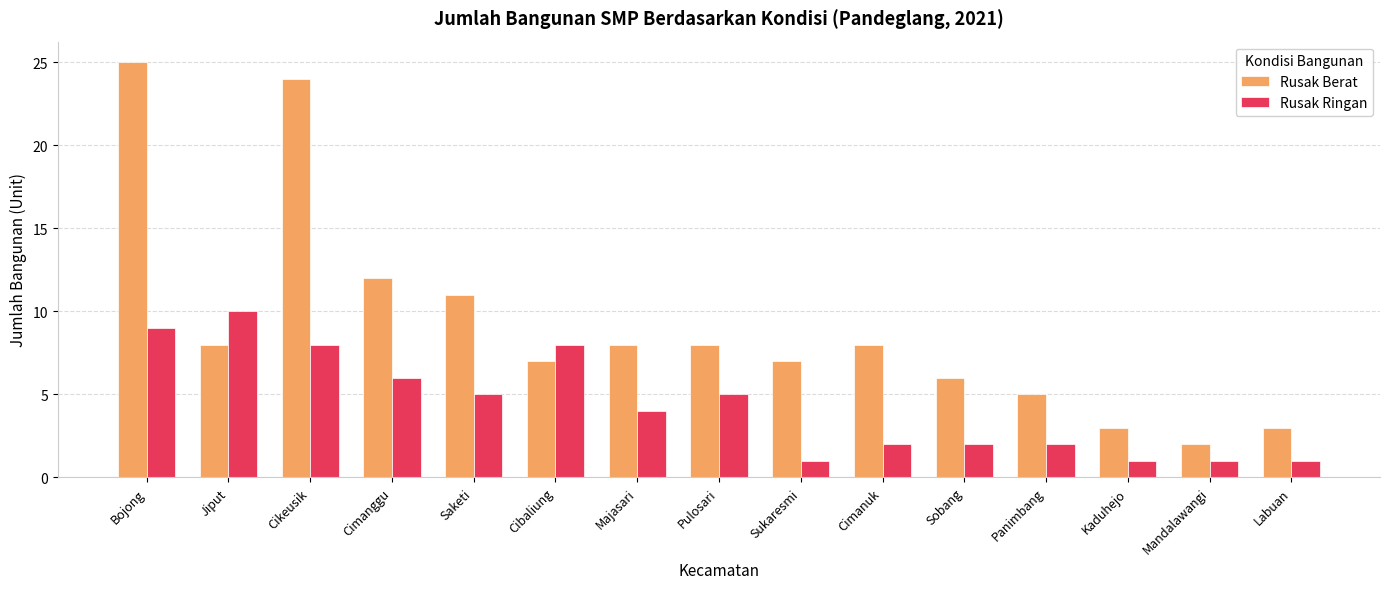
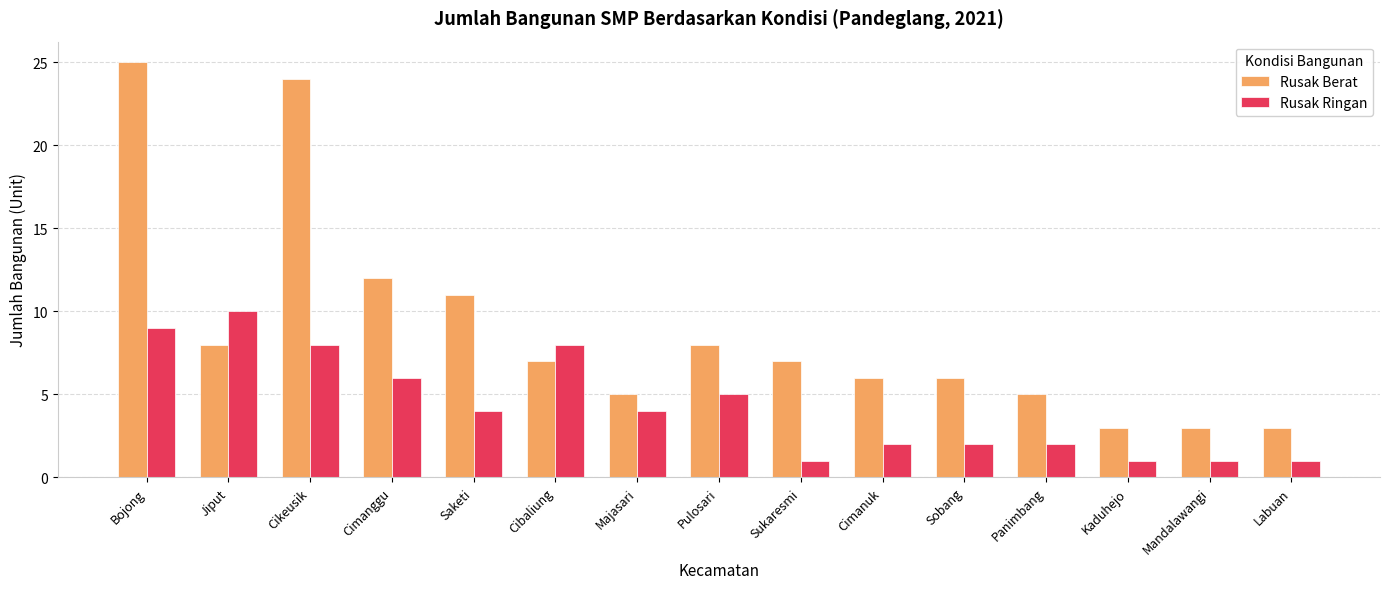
  {
    "Rusak Berat": {
      "Bojong": 25,
      "Jiput": 8,
      "Cikeusik": 24,
      "Cimanggu": 12,
      "Saketi": 11,
      "Cibaliung": 7,
-     "Majasari": 8,
+     "Majasari": 5,
      "Pulosari": 8,
      "Sukaresmi": 7,
-     "Cimanuk": 8,
+     "Cimanuk": 6,
      "Sobang": 6,
      "Panimbang": 5,
      "Kaduhejo": 3,
-     "Mandalawangi": 2,
+     "Mandalawangi": 3,
      "Labuan": 3
    },
    "Rusak Ringan": {
      "Bojong": 9,
      "Jiput": 10,
      "Cikeusik": 8,
      "Cimanggu": 6,
-     "Saketi": 5,
+     "Saketi": 4,
      "Cibaliung": 8,
      "Majasari": 4,
      "Pulosari": 5,
      "Sukaresmi": 1,
      "Cimanuk": 2,
      "Sobang": 2,
      "Panimbang": 2,
      "Kaduhejo": 1,
      "Mandalawangi": 1,
      "Labuan": 1
    }
  }
